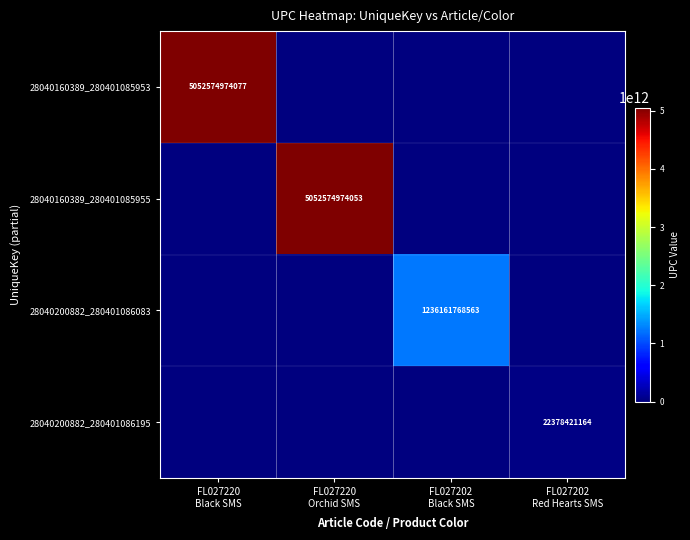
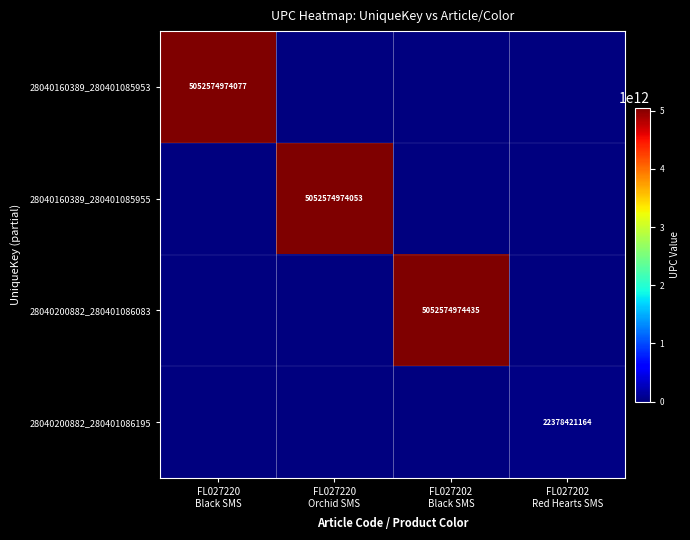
  {
    "28040160389_280401085953": {
      "FL027220 Black SMS": 5052574974077
    },
    "28040160389_280401085955": {
      "FL027220 Orchid SMS": 5052574974053
    },
    "28040200882_280401086083": {
-     "FL027202 Black SMS": 1236161768563
+     "FL027202 Black SMS": 5052574974435
    },
    "28040200882_280401086195": {
      "FL027202 Red Hearts SMS": 22378421164
    }
  }
